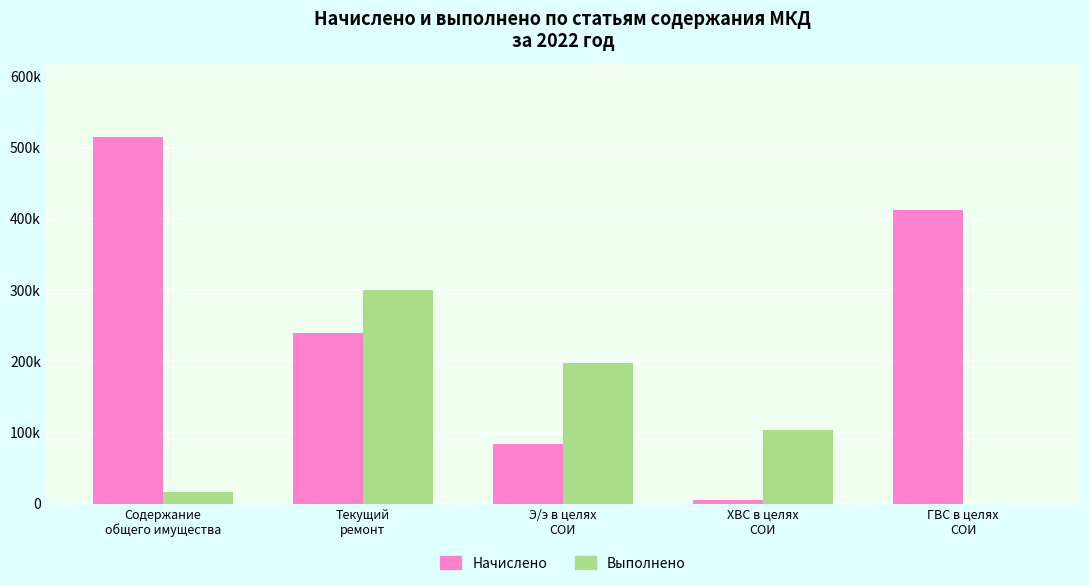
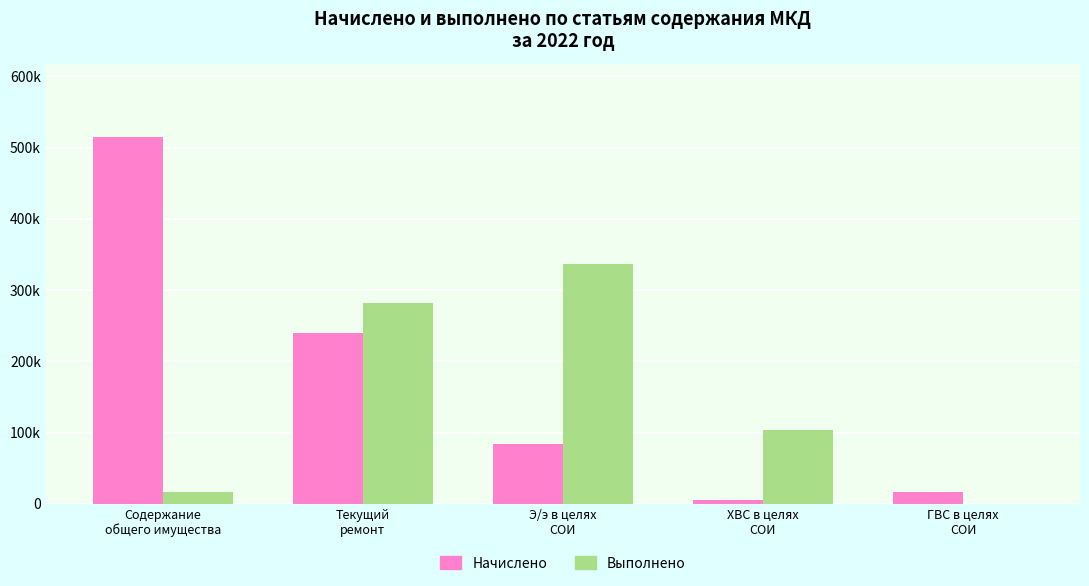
  {
    "Начислено": {
      "Содержание общего имущества": 510000,
      "Текущий ремонт": 240000,
      "Э/э в целях СОИ": 80000,
      "ХВС в целях СОИ": 10000,
-     "ГВС в целях СОИ": 410000
+     "ГВС в целях СОИ": 20000
    },
    "Выполнено": {
      "Содержание общего имущества": 20000,
-     "Текущий ремонт": 300000,
-     "Э/э в целях СОИ": 200000,
+     "Текущий ремонт": 280000,
+     "Э/э в целях СОИ": 340000,
      "ХВС в целях СОИ": 100000,
      "ГВС в целях СОИ": 0
    }
  }
